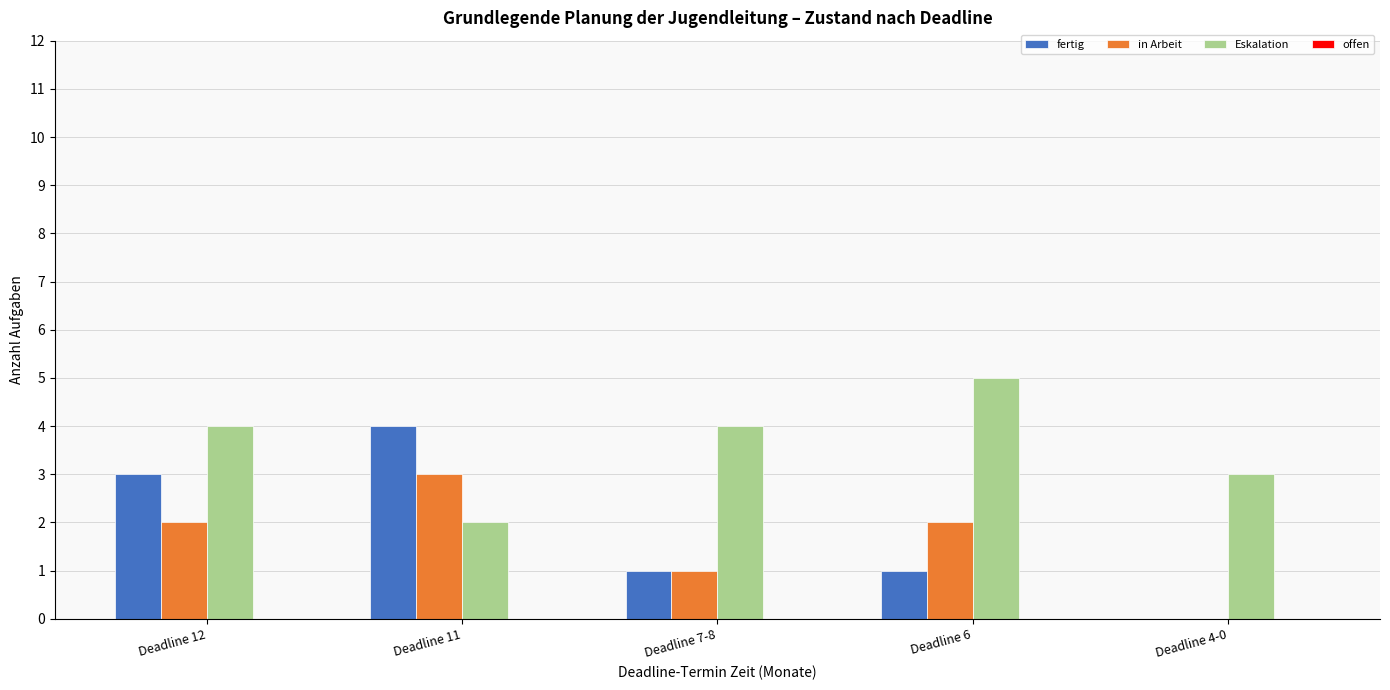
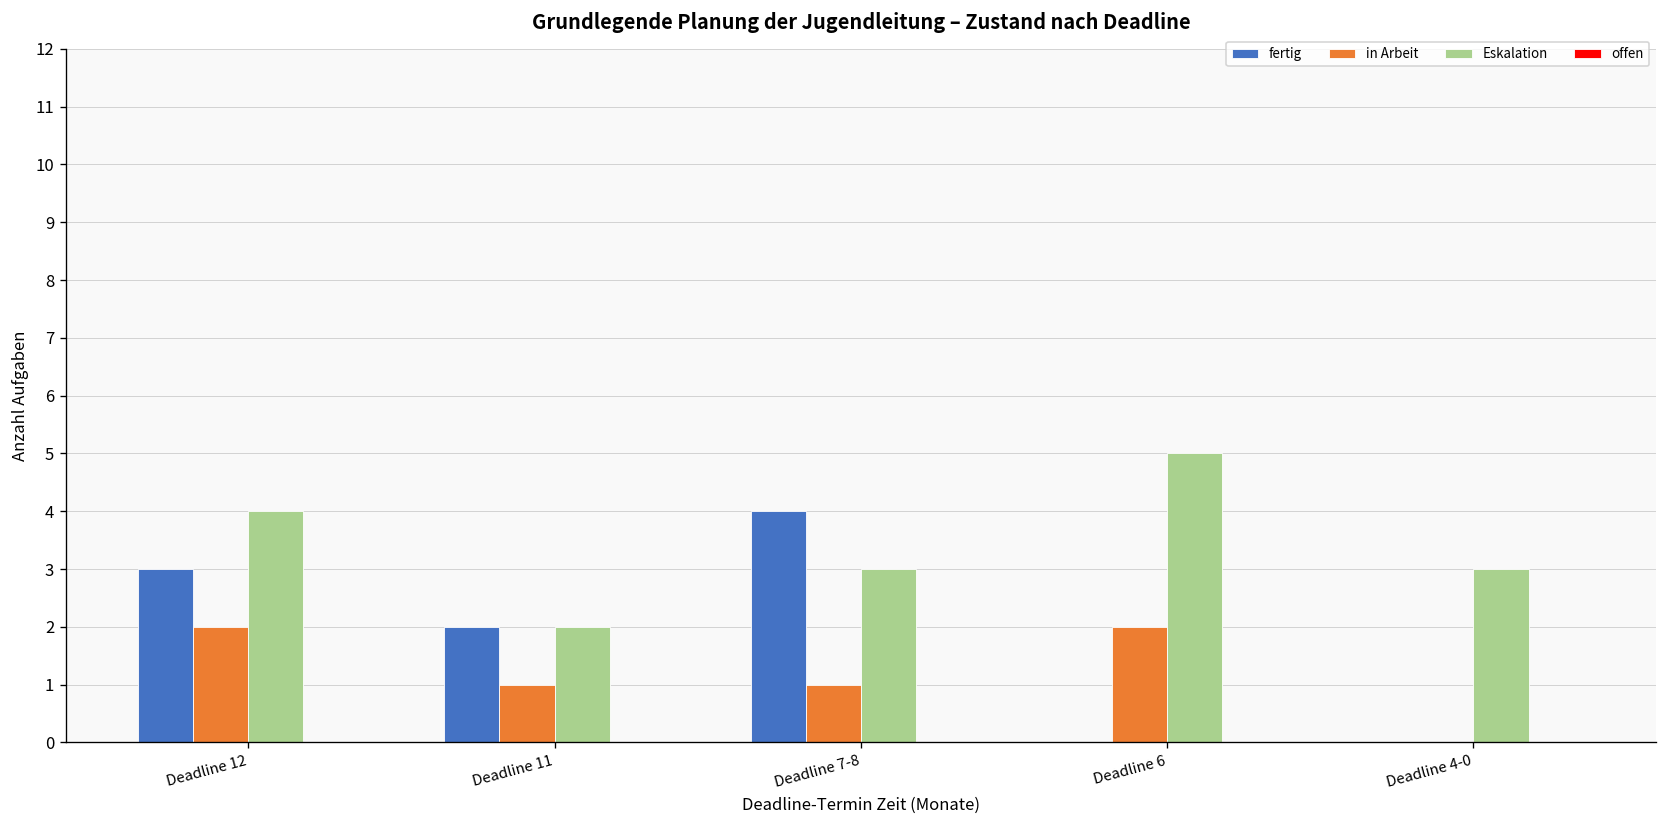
  {
    "fertig": {
      "Deadline 12": 3,
-     "Deadline 11": 4,
-     "Deadline 7-8": 1,
-     "Deadline 6": 1,
+     "Deadline 11": 2,
+     "Deadline 7-8": 4,
+     "Deadline 6": 0,
      "Deadline 4-0": 0
    },
    "in Arbeit": {
      "Deadline 12": 2,
-     "Deadline 11": 3,
+     "Deadline 11": 1,
      "Deadline 7-8": 1,
      "Deadline 6": 2,
      "Deadline 4-0": 0
    },
    "Eskalation": {
      "Deadline 12": 4,
      "Deadline 11": 2,
-     "Deadline 7-8": 4,
+     "Deadline 7-8": 3,
      "Deadline 6": 5,
      "Deadline 4-0": 3
    },
    "offen": {
      "Deadline 12": 0,
      "Deadline 11": 0,
      "Deadline 7-8": 0,
      "Deadline 6": 0,
      "Deadline 4-0": 0
    }
  }
